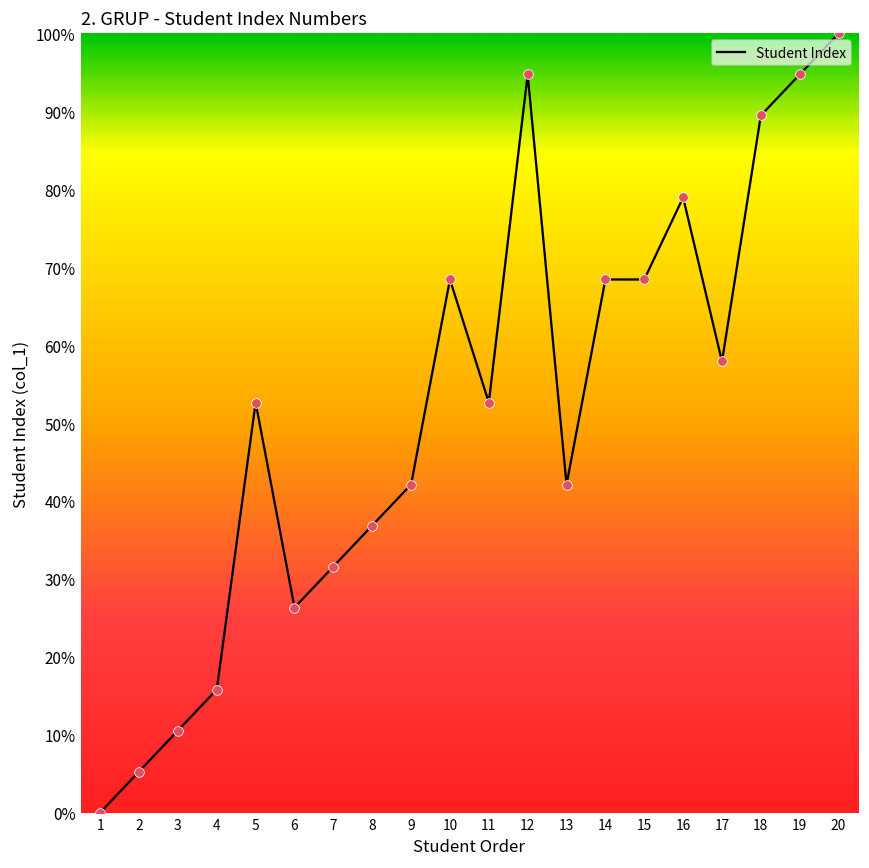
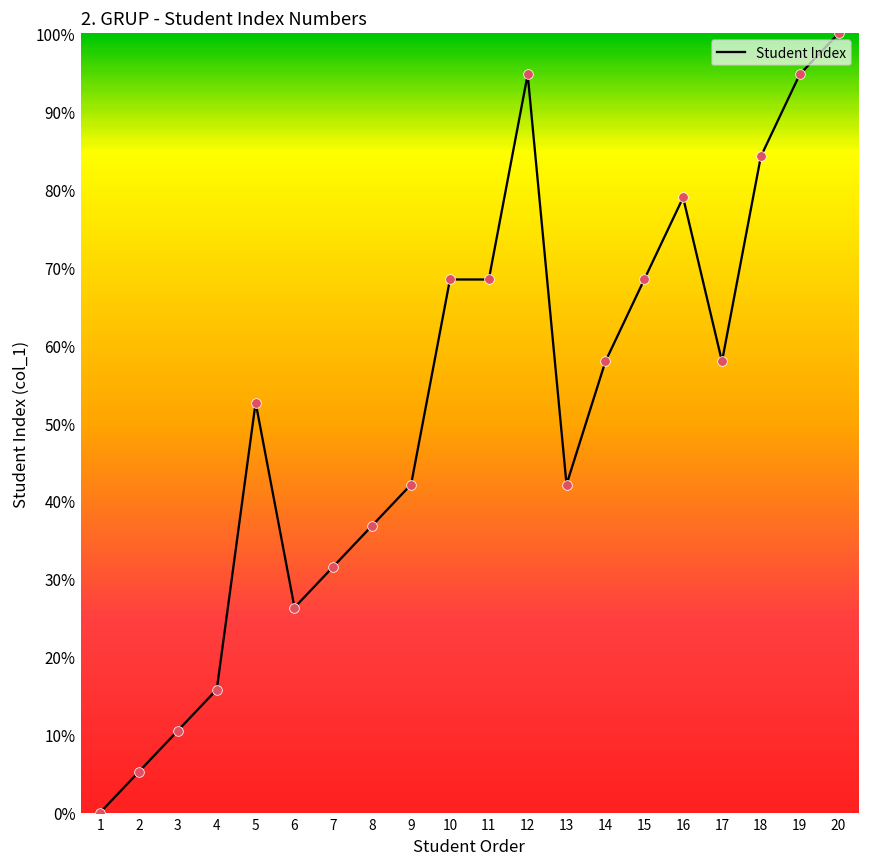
  {
    "1": "0%",
    "2": "5%",
    "3": "11%",
    "4": "16%",
    "5": "53%",
    "6": "26%",
    "7": "32%",
    "8": "37%",
    "9": "42%",
    "10": "68%",
-   "11": "53%",
+   "11": "68%",
    "12": "95%",
    "13": "42%",
-   "14": "68%",
+   "14": "58%",
    "15": "68%",
    "16": "79%",
    "17": "58%",
-   "18": "89%",
+   "18": "84%",
    "19": "95%",
    "20": "100%"
  }
